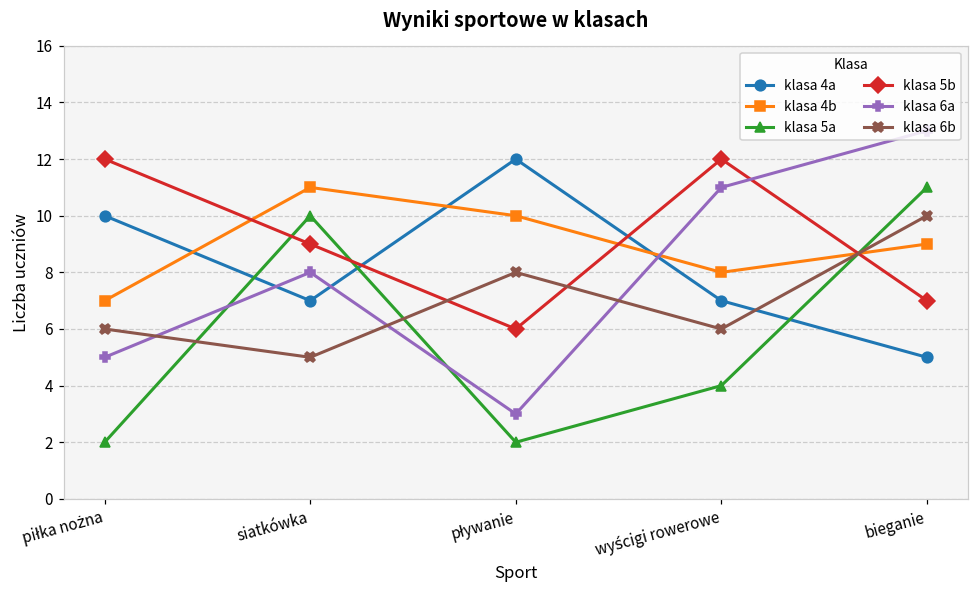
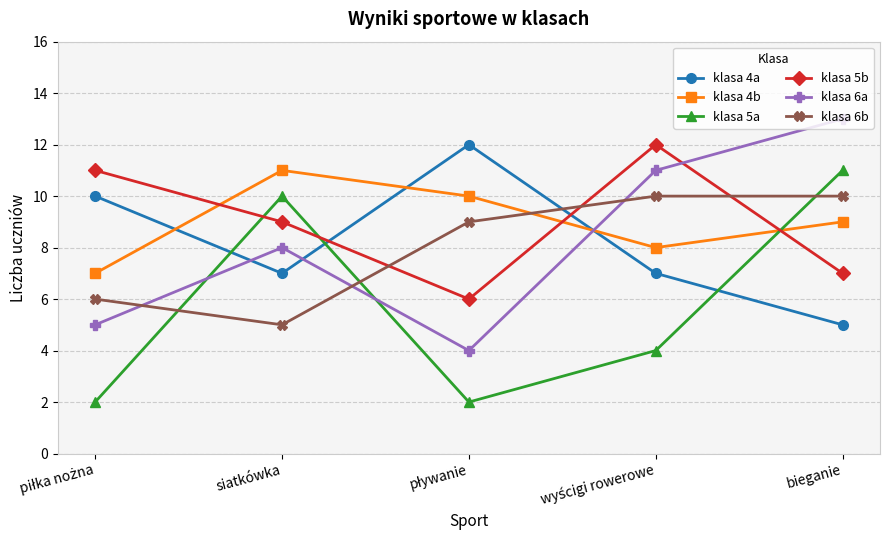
  {
    "klasa 4a": {
      "piłka nożna": 10,
      "siatkówka": 7,
      "pływanie": 12,
      "wyścigi rowerowe": 7,
      "bieganie": 5
    },
    "klasa 4b": {
      "piłka nożna": 7,
      "siatkówka": 11,
      "pływanie": 10,
      "wyścigi rowerowe": 8,
      "bieganie": 9
    },
    "klasa 5a": {
      "piłka nożna": 2,
      "siatkówka": 10,
      "pływanie": 2,
      "wyścigi rowerowe": 4,
      "bieganie": 11
    },
    "klasa 5b": {
-     "piłka nożna": 12,
+     "piłka nożna": 11,
      "siatkówka": 9,
      "pływanie": 6,
      "wyścigi rowerowe": 12,
      "bieganie": 7
    },
    "klasa 6a": {
      "piłka nożna": 5,
      "siatkówka": 8,
-     "pływanie": 3,
+     "pływanie": 4,
      "wyścigi rowerowe": 11
    },
    "klasa 6b": {
      "piłka nożna": 6,
      "siatkówka": 5,
-     "pływanie": 8,
-     "wyścigi rowerowe": 6,
+     "pływanie": 9,
+     "wyścigi rowerowe": 10,
      "bieganie": 10
    }
  }
